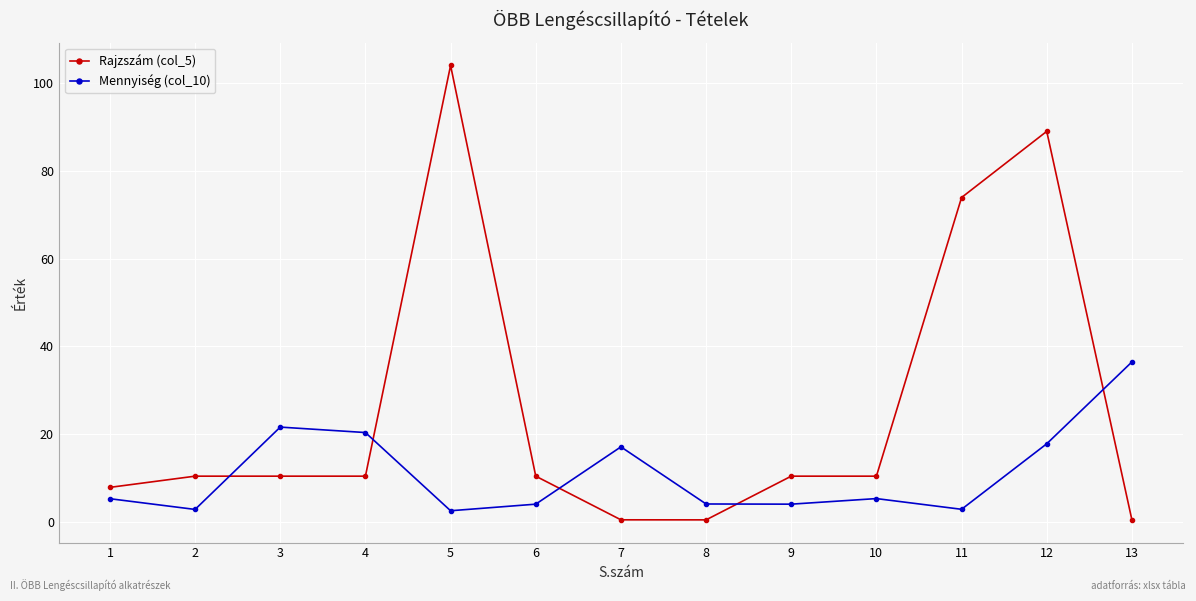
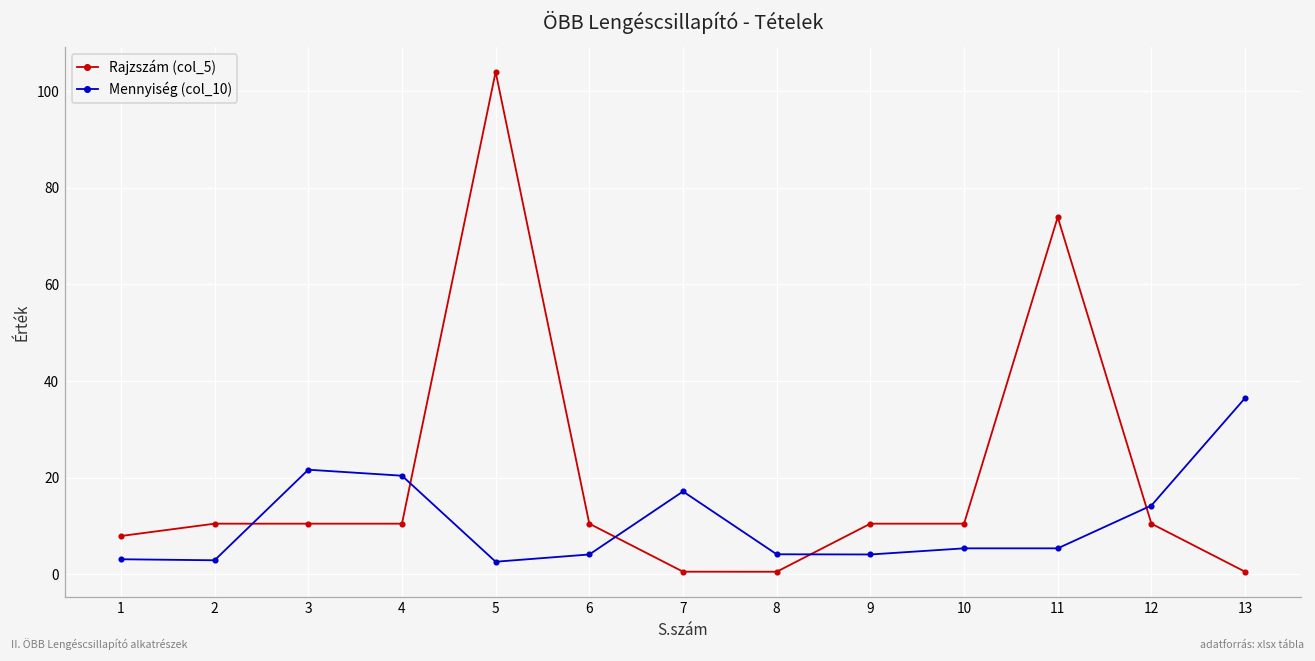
  {
    "Rajzszám (col_5)": {
      "1": 8,
      "2": 10,
      "3": 10,
      "4": 10,
      "5": 104,
      "6": 10,
      "7": 1,
      "8": 1,
      "9": 10,
      "10": 10,
      "11": 74,
-     "12": 89,
+     "12": 10,
      "13": 1
    },
    "Mennyiség (col_10)": {
-     "1": 5,
+     "1": 3,
      "2": 3,
      "3": 22,
      "4": 20,
      "5": 3,
      "6": 4,
      "7": 17,
      "8": 4,
      "9": 4,
      "10": 5,
-     "11": 3,
-     "12": 18,
+     "11": 5,
+     "12": 14,
      "13": 36
    }
  }
